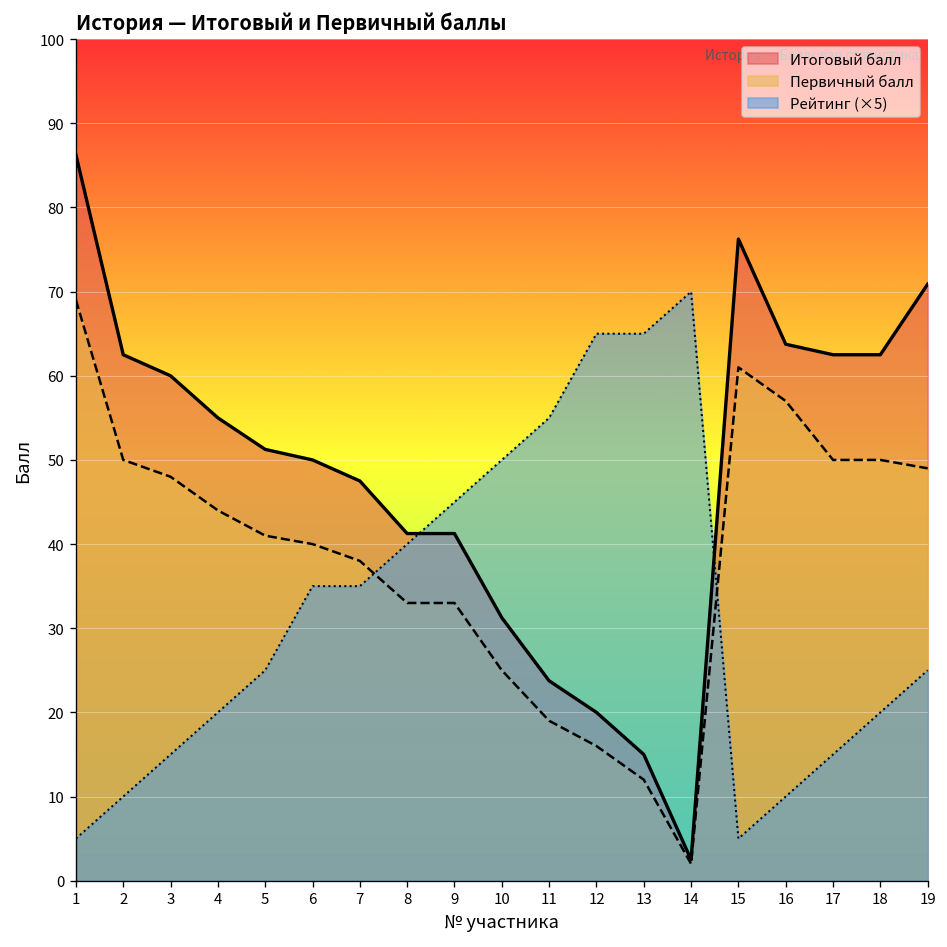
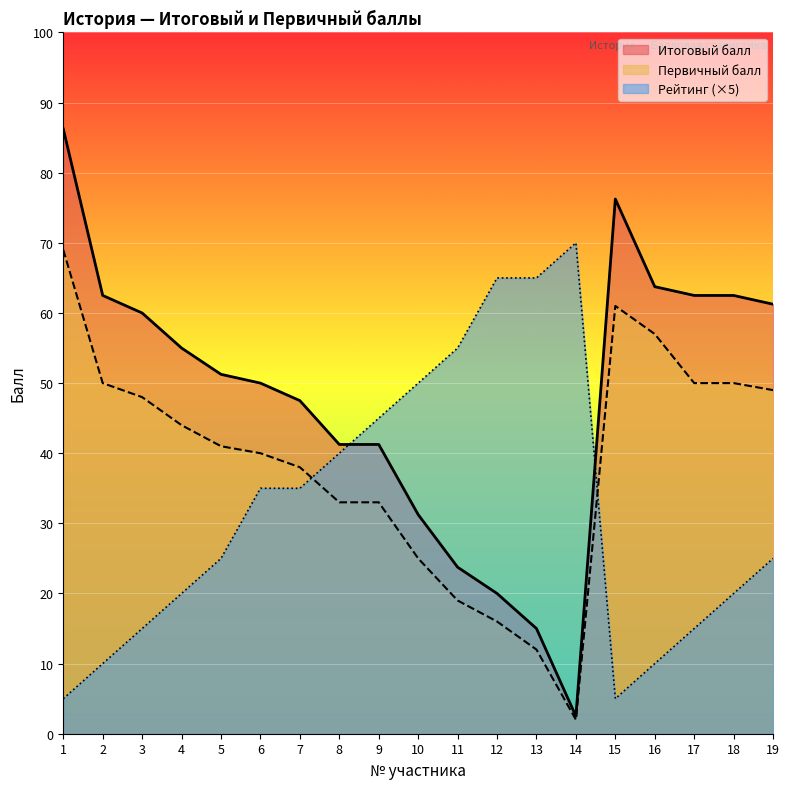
  {
    "Итоговый балл": {
      "1": 86,
      "2": 63,
      "3": 60,
      "4": 55,
      "5": 51,
      "6": 50,
      "7": 48,
      "8": 41,
      "9": 41,
      "10": 31,
      "11": 24,
      "12": 20,
      "13": 15,
      "15": 76,
      "16": 64,
      "17": 63,
      "18": 63,
-     "19": 71
+     "19": 61
    },
    "Первичный балл": {
      "1": 69,
      "2": 50,
      "3": 48,
      "4": 44,
      "5": 41,
      "6": 40,
      "7": 38,
      "8": 33,
      "9": 33,
      "10": 25,
      "11": 19,
      "12": 16,
      "13": 12,
      "15": 61,
      "16": 57,
      "17": 50,
      "18": 50,
      "19": 49
    },
    "Рейтинг (×5)": {
      "1": 5,
      "2": 10,
      "3": 15,
      "4": 20,
      "5": 25,
      "6": 35,
      "7": 35,
      "8": 40,
      "9": 45,
      "10": 50,
      "11": 55,
      "12": 65,
      "13": 65,
      "14": 70,
      "15": 5,
      "16": 10,
      "17": 15,
      "18": 20,
      "19": 25
    }
  }
